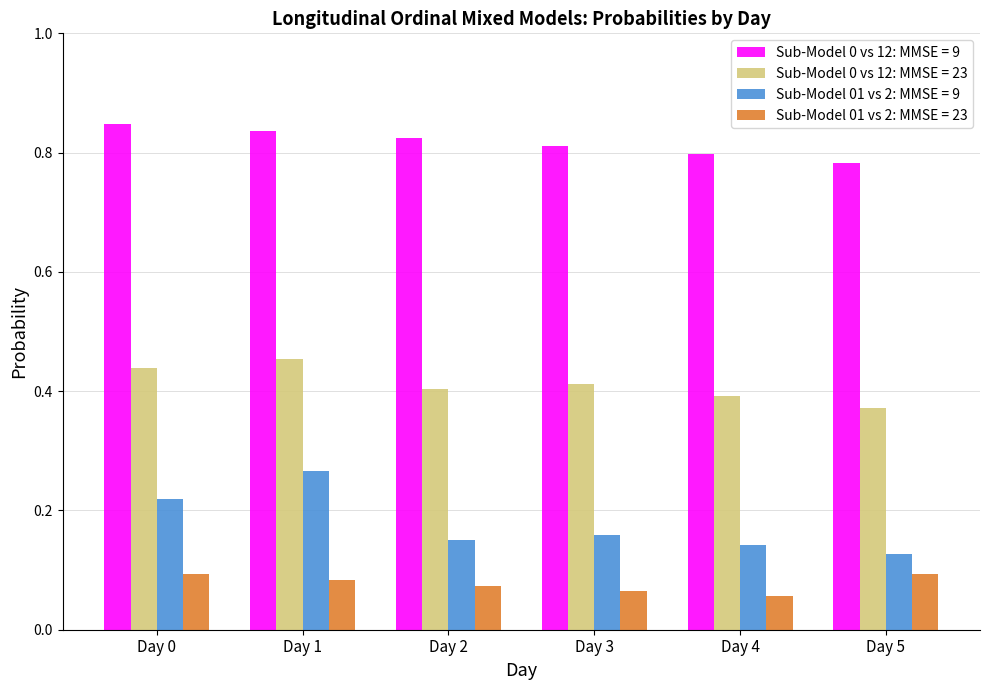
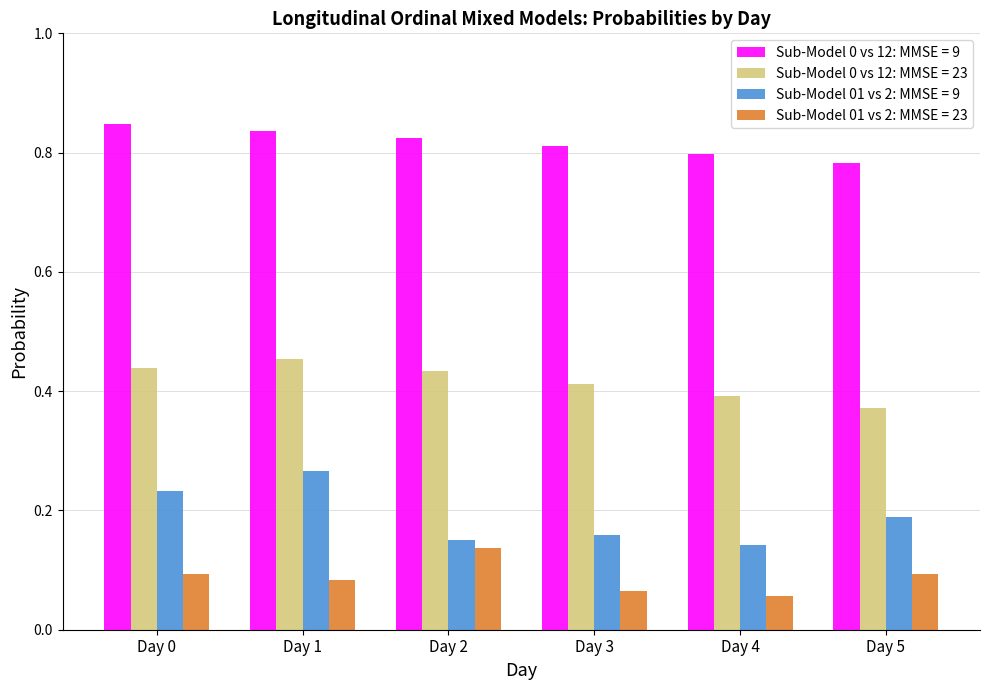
  {
    "Sub-Model 0 vs 12: MMSE = 9": {
      "Day 0": 0.85,
      "Day 1": 0.84,
      "Day 2": 0.82,
      "Day 3": 0.81,
      "Day 4": 0.80,
      "Day 5": 0.78
    },
    "Sub-Model 0 vs 12: MMSE = 23": {
      "Day 0": 0.44,
      "Day 1": 0.45,
-     "Day 2": 0.40,
+     "Day 2": 0.43,
      "Day 3": 0.41,
      "Day 4": 0.39,
      "Day 5": 0.37
    },
    "Sub-Model 01 vs 2: MMSE = 9": {
-     "Day 0": 0.22,
+     "Day 0": 0.23,
      "Day 1": 0.27,
      "Day 2": 0.15,
      "Day 3": 0.16,
      "Day 4": 0.14,
-     "Day 5": 0.13
+     "Day 5": 0.19
    },
    "Sub-Model 01 vs 2: MMSE = 23": {
      "Day 0": 0.09,
      "Day 1": 0.08,
-     "Day 2": 0.07,
+     "Day 2": 0.14,
      "Day 3": 0.06,
      "Day 4": 0.06,
      "Day 5": 0.09
    }
  }
